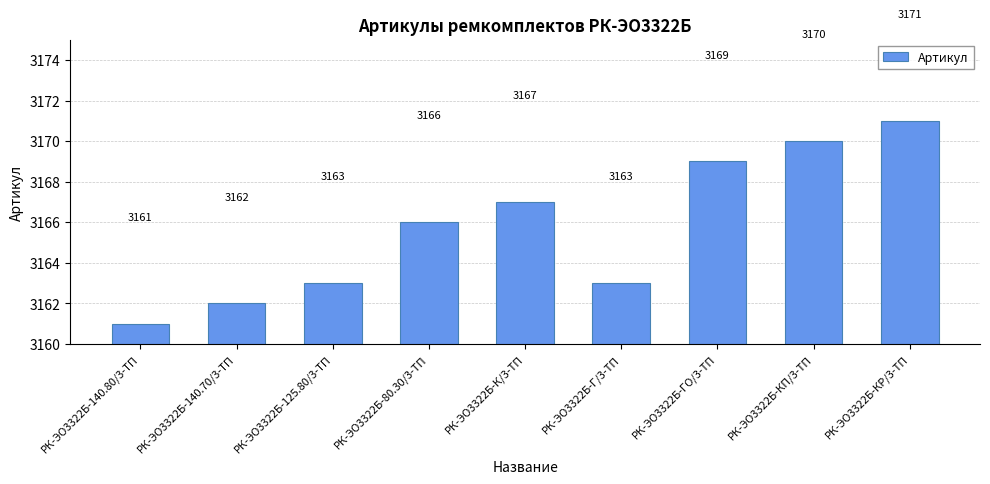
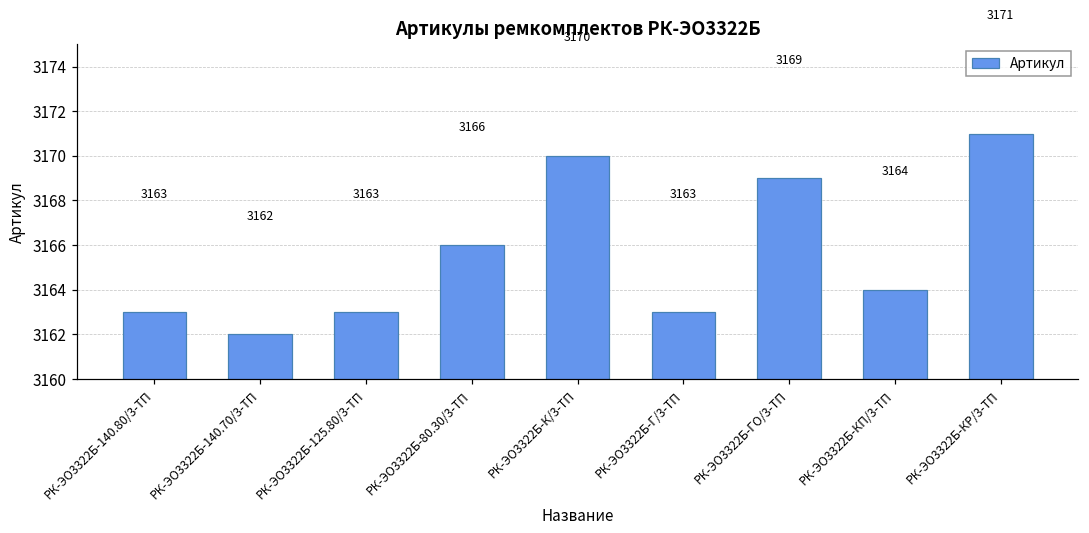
  {
-   "РК-ЭО3322Б-140.80/3-ТП": 3161,
-   "РК-ЭО3322Б-К/3-ТП": 3167,
-   "РК-ЭО3322Б-КП/3-ТП": 3170
+   "РК-ЭО3322Б-140.80/3-ТП": 3163,
+   "РК-ЭО3322Б-К/3-ТП": 3170,
+   "РК-ЭО3322Б-КП/3-ТП": 3164
  }
